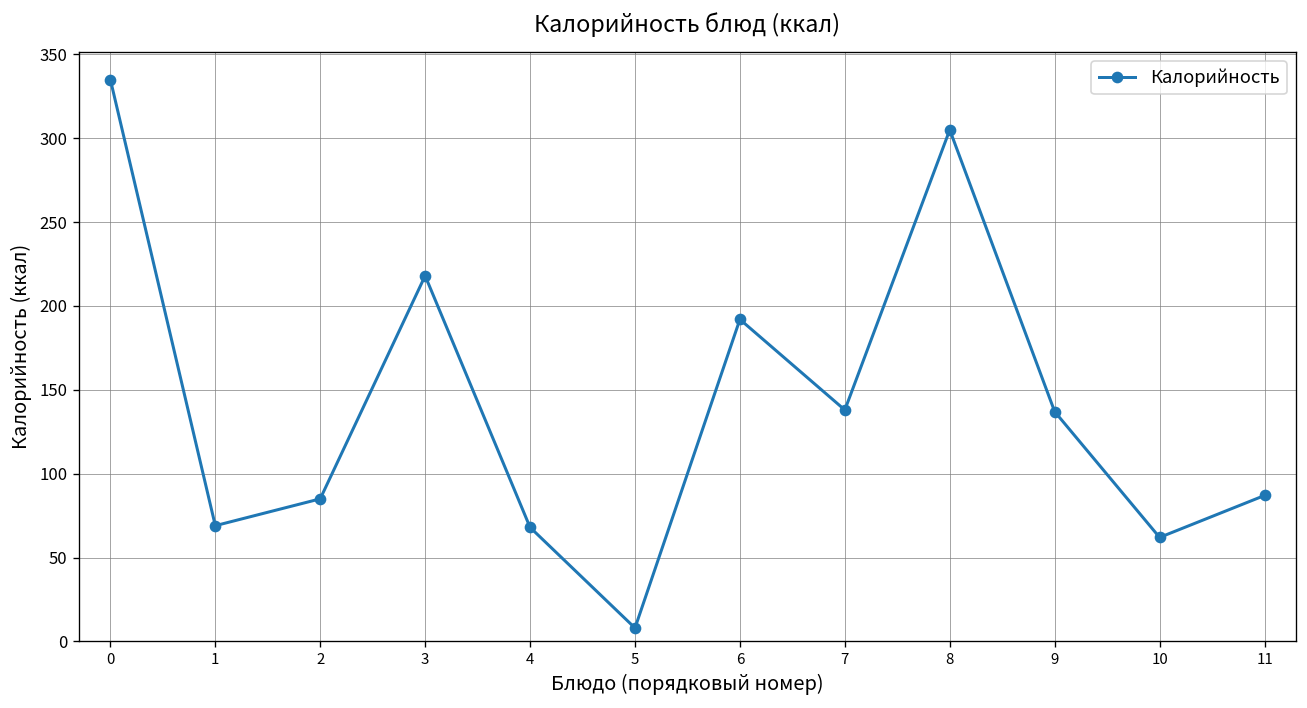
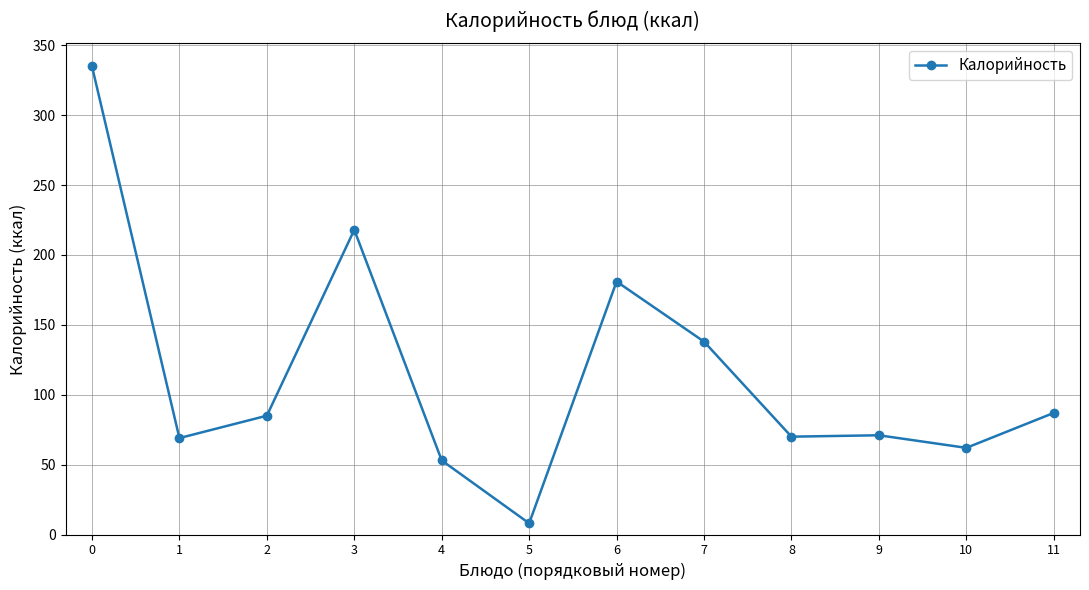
  {
    "0": 335,
    "1": 69,
    "2": 85,
    "3": 218,
-   "4": 68,
+   "4": 53,
    "5": 8,
-   "6": 192,
+   "6": 181,
    "7": 138,
-   "8": 305,
-   "9": 137,
+   "8": 70,
+   "9": 71,
    "10": 62,
    "11": 87
  }
